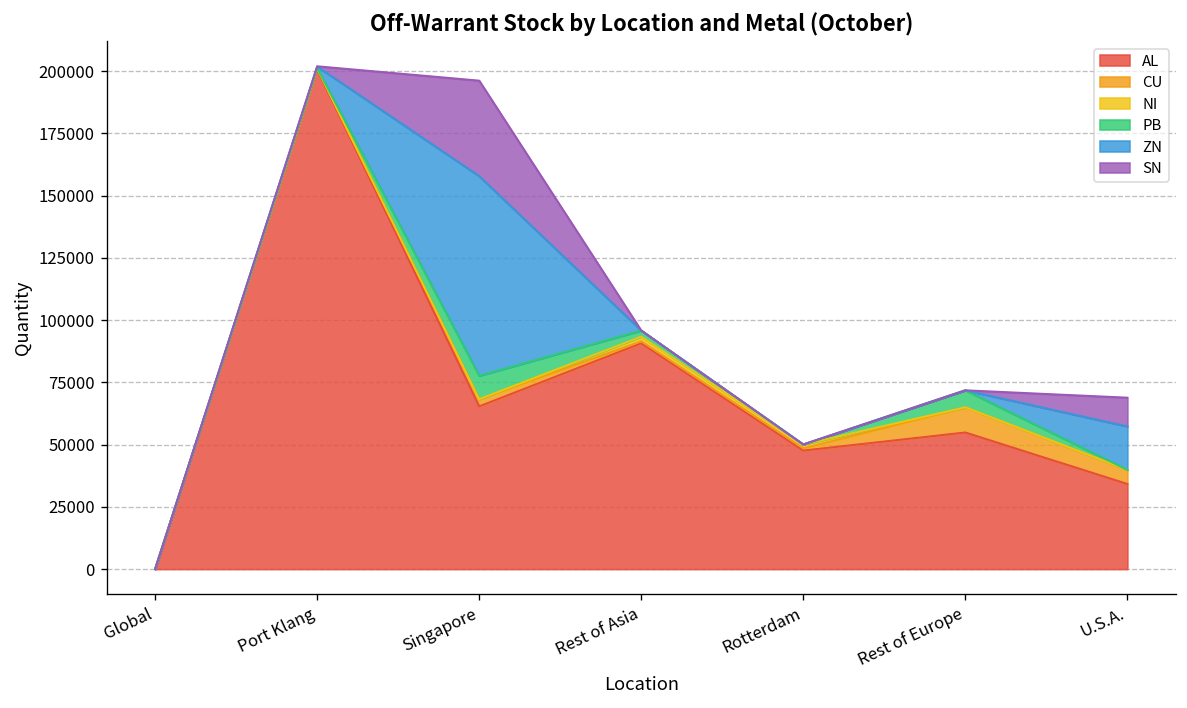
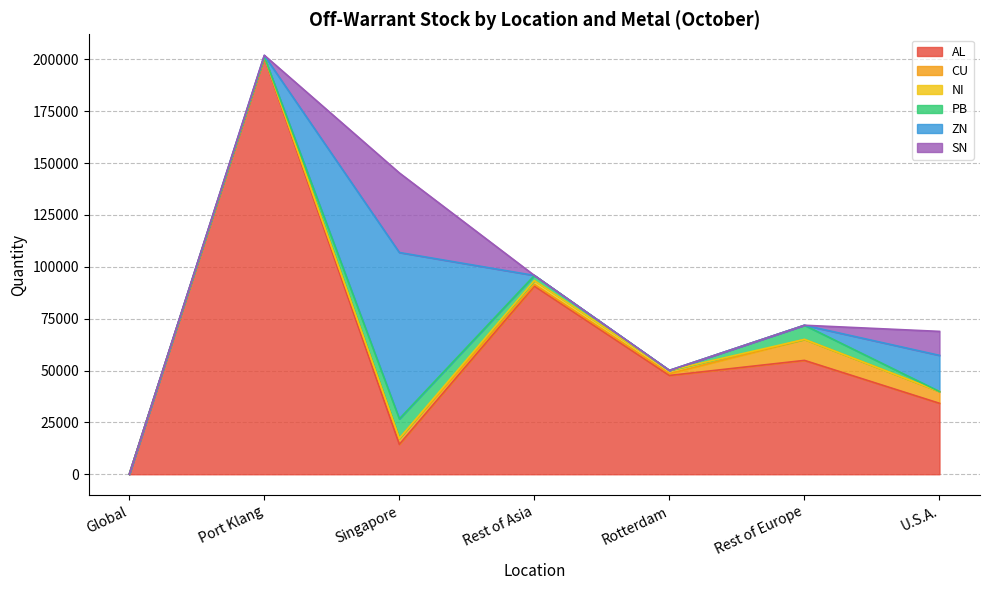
  {
    "AL": {
-     "Singapore": 65000,
+     "Singapore": 14000,
      "Rest of Europe": 55000,
      "U.S.A.": 34000
    },
    "PB": {
      "Singapore": 9000
    },
    "ZN": {
      "Singapore": 80000,
      "U.S.A.": 17000
    },
    "SN": {
      "Singapore": 38000,
      "U.S.A.": 12000
    }
  }
